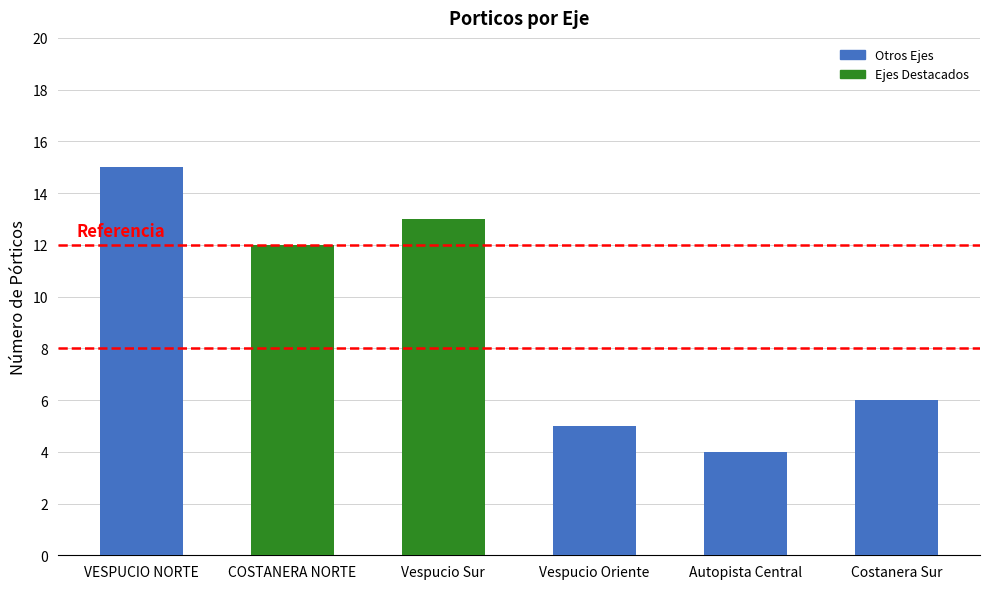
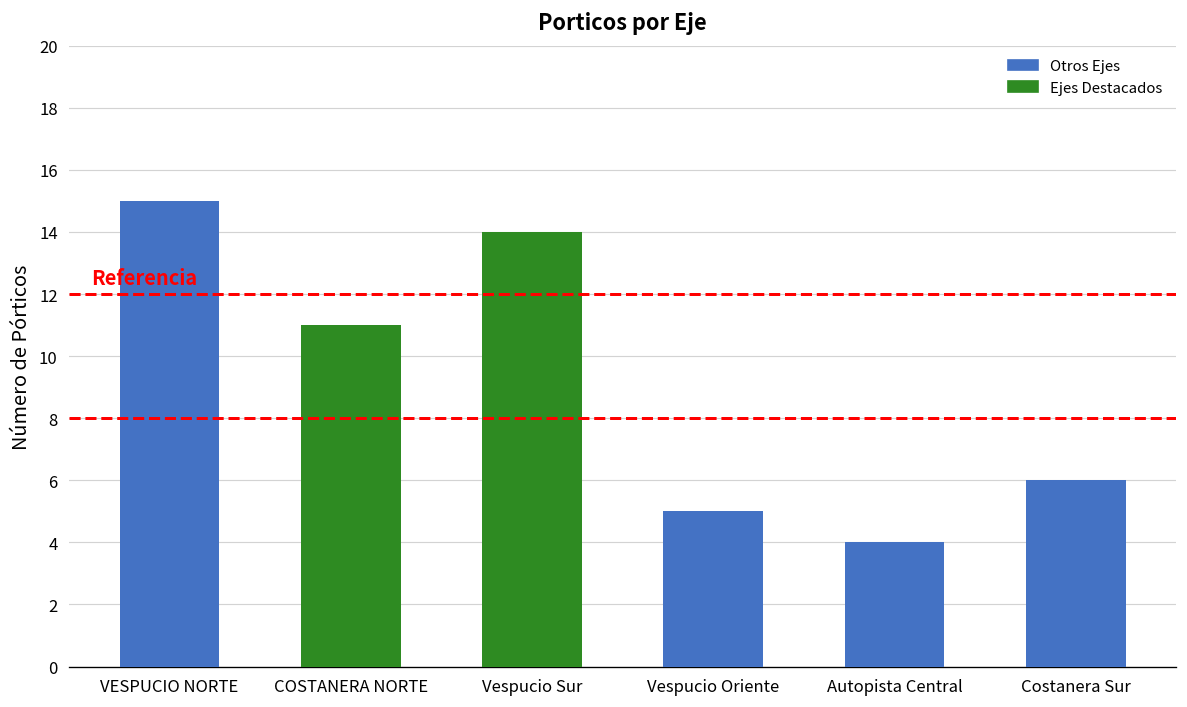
  {
    "VESPUCIO NORTE": 15,
-   "COSTANERA NORTE": 12,
-   "Vespucio Sur": 13,
+   "COSTANERA NORTE": 11,
+   "Vespucio Sur": 14,
    "Vespucio Oriente": 5,
    "Autopista Central": 4,
    "Costanera Sur": 6
  }
